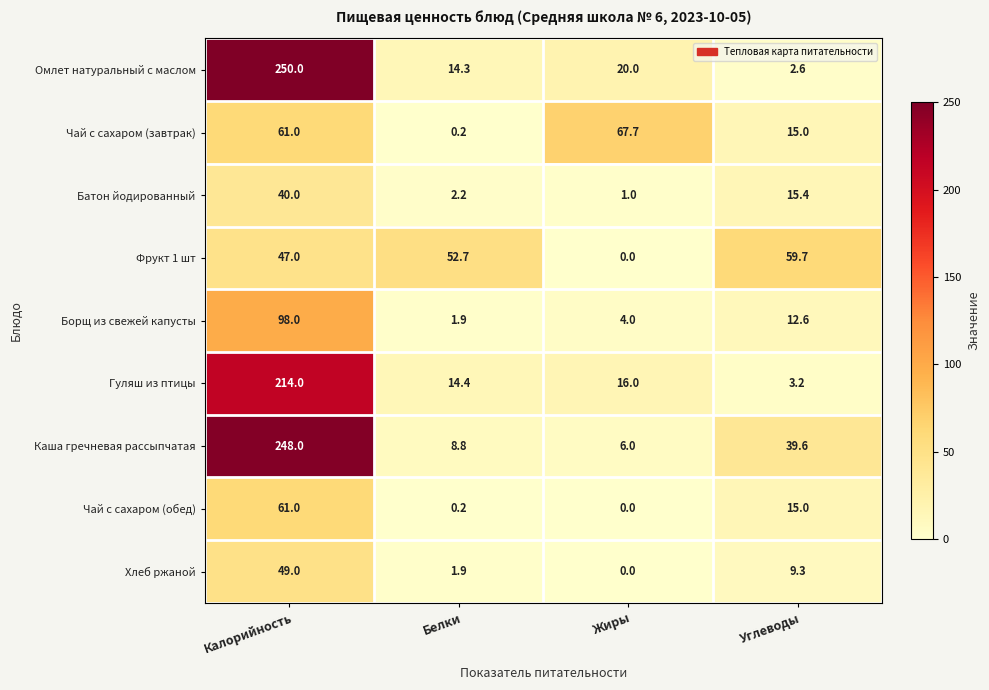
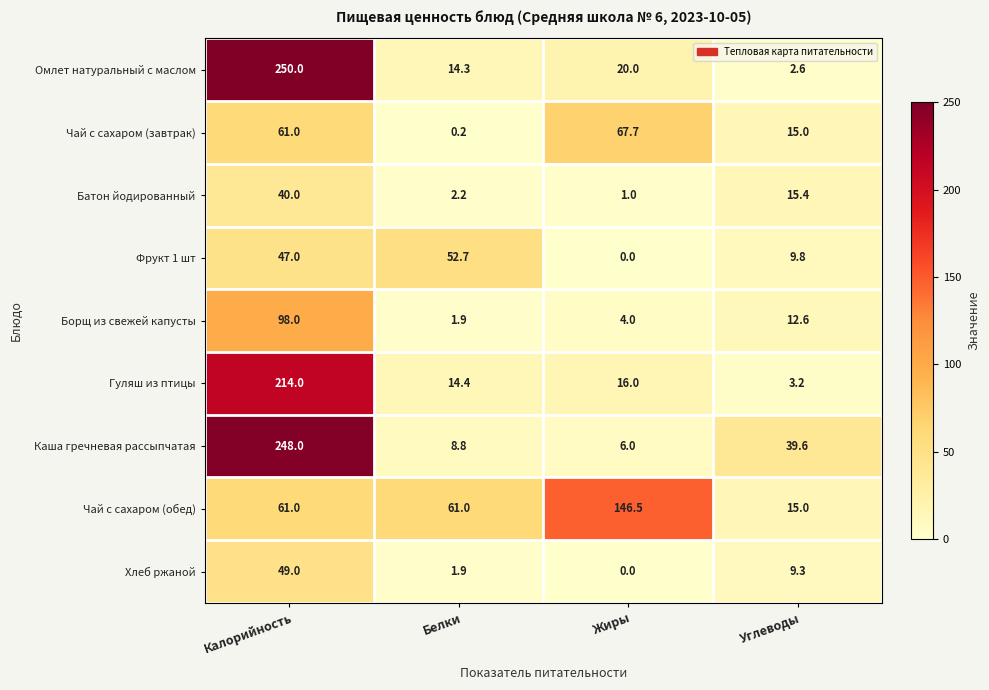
  {
    "Омлет натуральный с маслом": {
      "Калорийность": 250.0,
      "Белки": 14.3,
      "Жиры": 20.0,
      "Углеводы": 2.6
    },
    "Чай с сахаром (завтрак)": {
      "Калорийность": 61.0,
      "Белки": 0.2,
      "Жиры": 67.7,
      "Углеводы": 15.0
    },
    "Батон йодированный": {
      "Калорийность": 40.0,
      "Белки": 2.2,
      "Жиры": 1.0,
      "Углеводы": 15.4
    },
    "Фрукт 1 шт": {
      "Калорийность": 47.0,
      "Белки": 52.7,
      "Жиры": 0.0,
-     "Углеводы": 59.7
+     "Углеводы": 9.8
    },
    "Борщ из свежей капусты": {
      "Калорийность": 98.0,
      "Белки": 1.9,
      "Жиры": 4.0,
      "Углеводы": 12.6
    },
    "Гуляш из птицы": {
      "Калорийность": 214.0,
      "Белки": 14.4,
      "Жиры": 16.0,
      "Углеводы": 3.2
    },
    "Каша гречневая рассыпчатая": {
      "Калорийность": 248.0,
      "Белки": 8.8,
      "Жиры": 6.0,
      "Углеводы": 39.6
    },
    "Чай с сахаром (обед)": {
      "Калорийность": 61.0,
-     "Белки": 0.2,
-     "Жиры": 0.0,
+     "Белки": 61.0,
+     "Жиры": 146.5,
      "Углеводы": 15.0
    },
    "Хлеб ржаной": {
      "Калорийность": 49.0,
      "Белки": 1.9,
      "Жиры": 0.0,
      "Углеводы": 9.3
    }
  }
